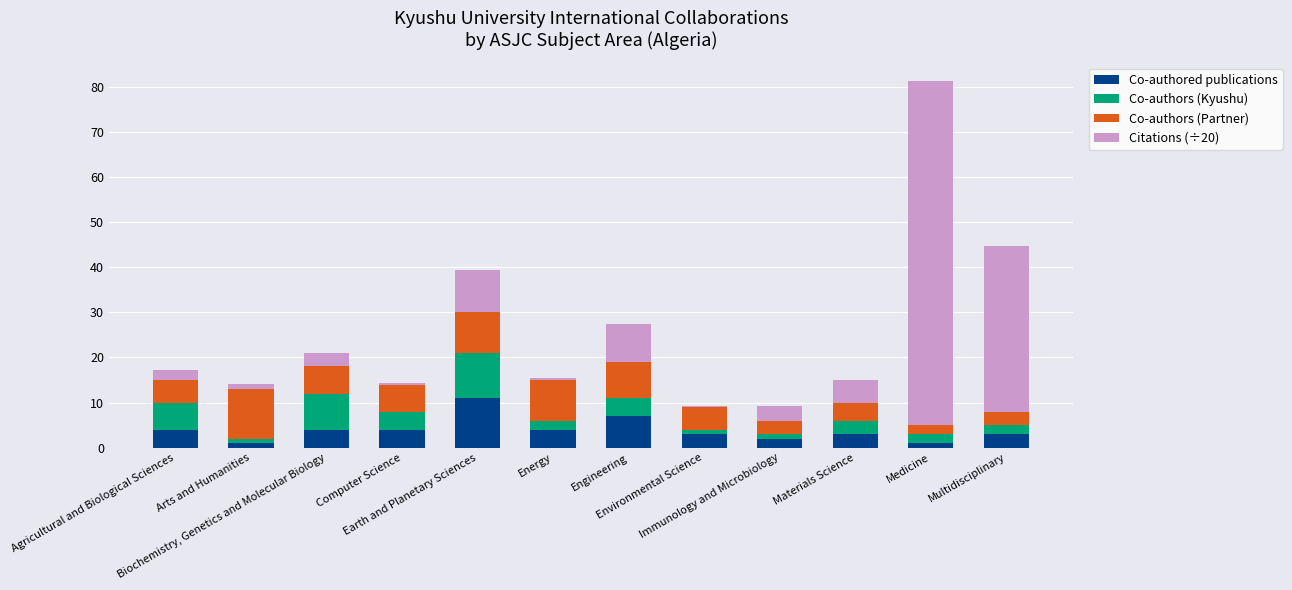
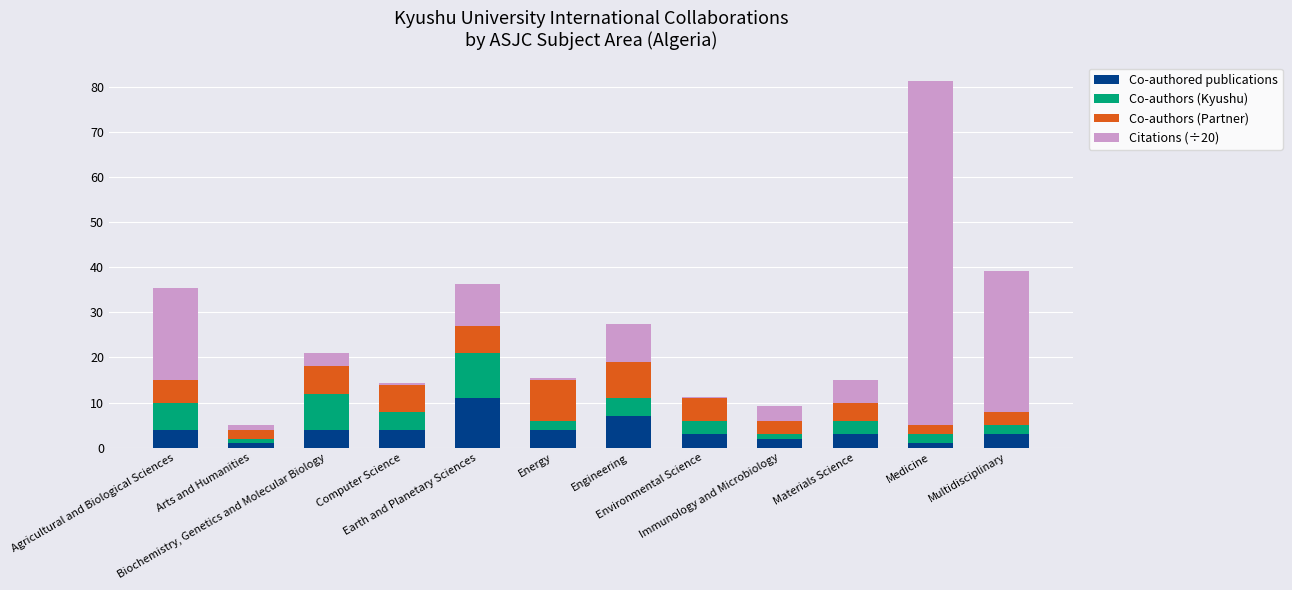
  {
    "Co-authored publications": {
      "Agricultural and Biological Sciences": 4,
      "Arts and Humanities": 1,
      "Biochemistry, Genetics and Molecular Biology": 4,
      "Computer Science": 4,
      "Earth and Planetary Sciences": 11,
      "Energy": 4,
      "Engineering": 7,
      "Environmental Science": 3,
      "Immunology and Microbiology": 2,
      "Materials Science": 3,
      "Medicine": 1,
      "Multidisciplinary": 3
    },
    "Co-authors (Kyushu)": {
      "Agricultural and Biological Sciences": 6,
      "Arts and Humanities": 1,
      "Biochemistry, Genetics and Molecular Biology": 8,
      "Computer Science": 4,
      "Earth and Planetary Sciences": 10,
      "Energy": 2,
      "Engineering": 4,
-     "Environmental Science": 1,
+     "Environmental Science": 3,
      "Immunology and Microbiology": 1,
      "Materials Science": 3,
      "Medicine": 2,
      "Multidisciplinary": 2
    },
    "Co-authors (Partner)": {
      "Agricultural and Biological Sciences": 5,
-     "Arts and Humanities": 11,
+     "Arts and Humanities": 2,
      "Biochemistry, Genetics and Molecular Biology": 6,
      "Computer Science": 6,
-     "Earth and Planetary Sciences": 9,
+     "Earth and Planetary Sciences": 6,
      "Energy": 9,
      "Engineering": 8,
      "Environmental Science": 5,
      "Immunology and Microbiology": 3,
      "Materials Science": 4,
      "Medicine": 2,
      "Multidisciplinary": 3
    },
    "Citations (÷20)": {
-     "Agricultural and Biological Sciences": 2,
+     "Agricultural and Biological Sciences": 20,
      "Arts and Humanities": 1,
      "Biochemistry, Genetics and Molecular Biology": 3,
      "Earth and Planetary Sciences": 9,
      "Engineering": 8,
      "Immunology and Microbiology": 3,
      "Materials Science": 5,
      "Medicine": 76,
-     "Multidisciplinary": 37
+     "Multidisciplinary": 31
    }
  }
